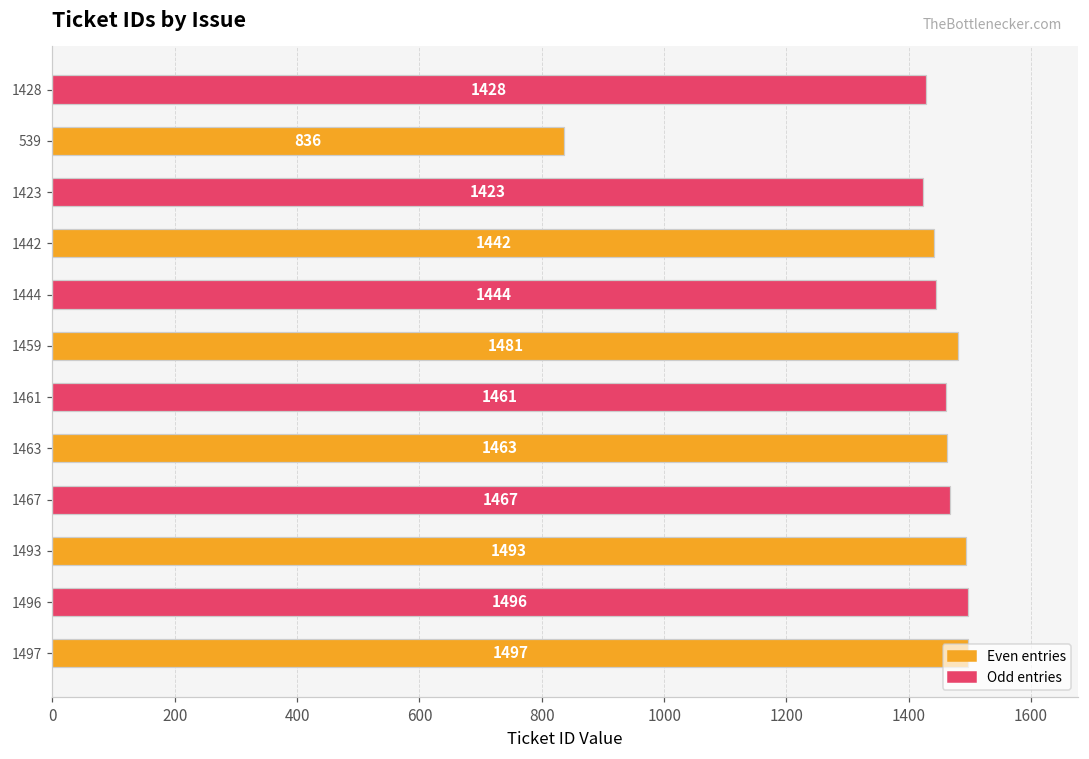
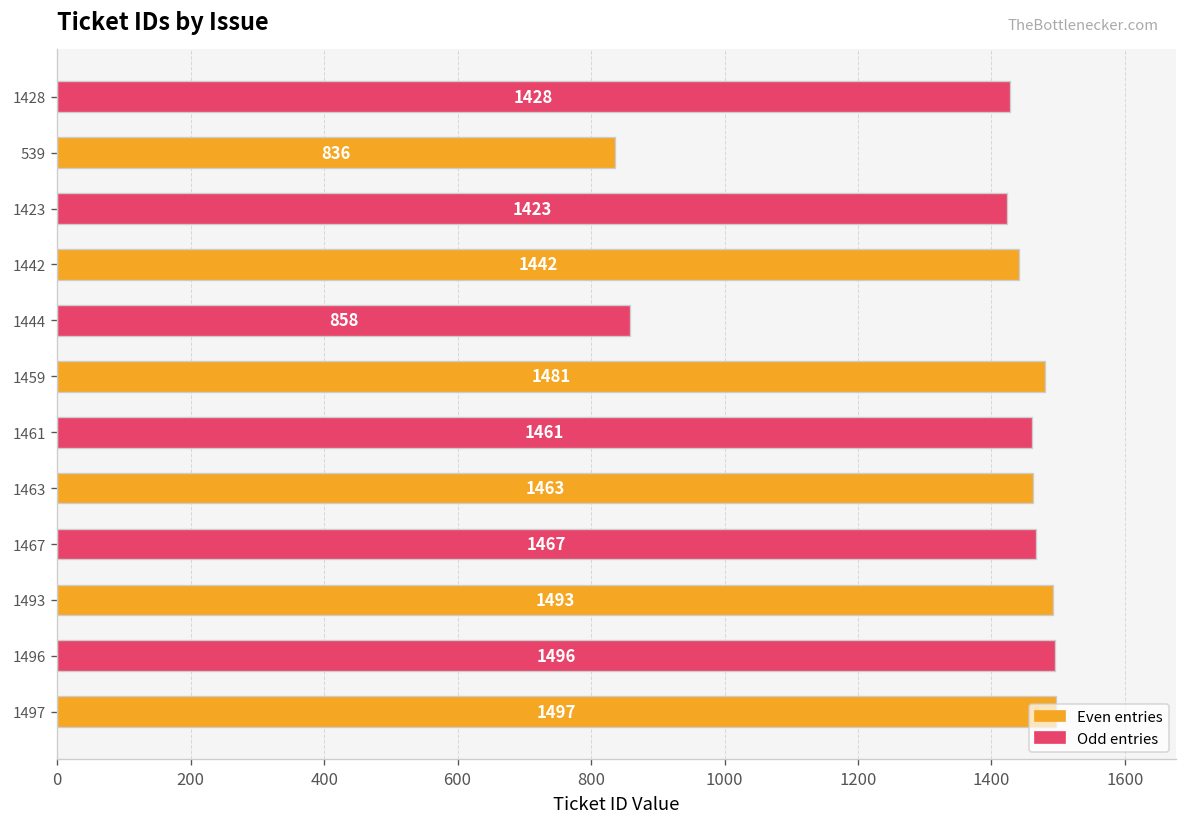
  {
    "1428": 1428,
    "539": 836,
    "1423": 1423,
    "1442": 1442,
-   "1444": 1444,
+   "1444": 858,
    "1459": 1481,
    "1461": 1461,
    "1463": 1463,
    "1467": 1467,
    "1493": 1493,
    "1496": 1496
  }
